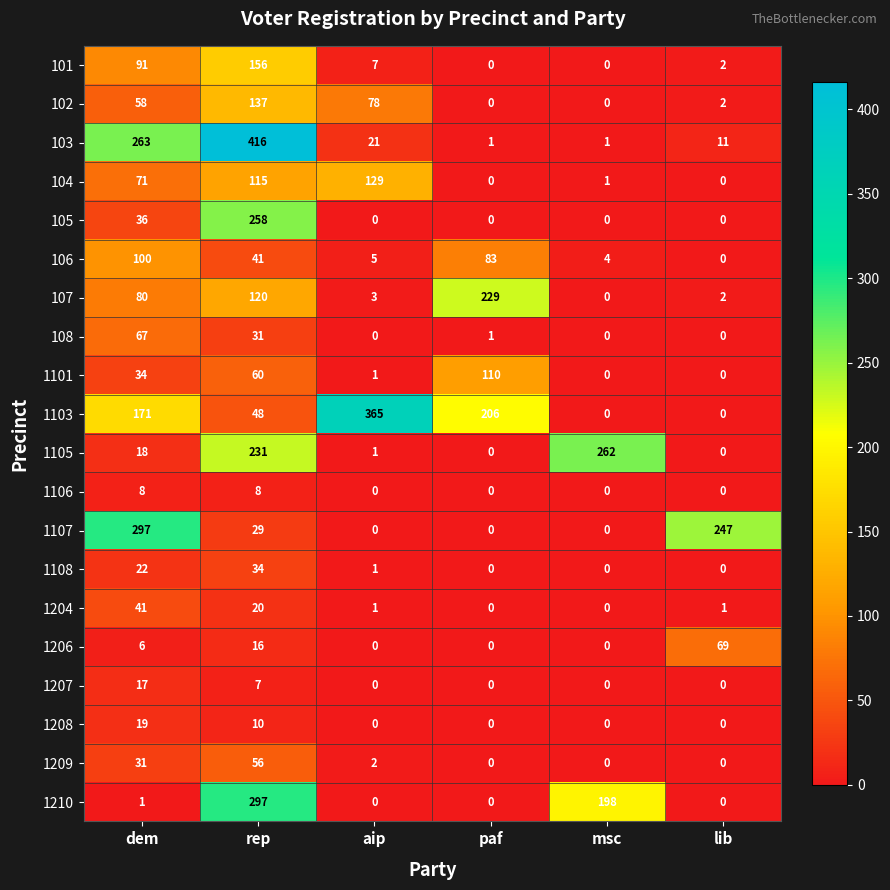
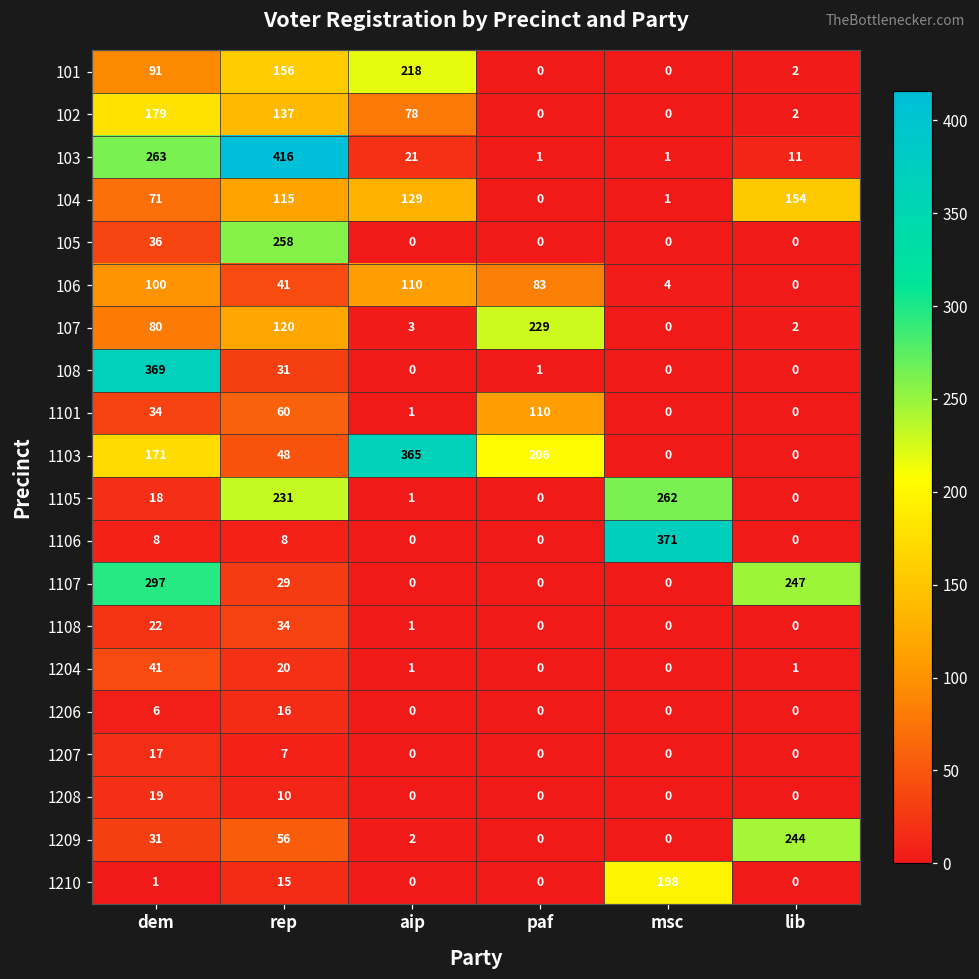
  {
    "101": {
      "dem": 91,
      "rep": 156,
-     "aip": 7,
+     "aip": 218,
      "paf": 0,
      "msc": 0,
      "lib": 2
    },
    "102": {
-     "dem": 58,
+     "dem": 179,
      "rep": 137,
      "aip": 78,
      "paf": 0,
      "msc": 0,
      "lib": 2
    },
    "103": {
      "dem": 263,
      "rep": 416,
      "aip": 21,
      "paf": 1,
      "msc": 1,
      "lib": 11
    },
    "104": {
      "dem": 71,
      "rep": 115,
      "aip": 129,
      "paf": 0,
      "msc": 1,
-     "lib": 0
+     "lib": 154
    },
    "105": {
      "dem": 36,
      "rep": 258,
      "aip": 0,
      "paf": 0,
      "msc": 0,
      "lib": 0
    },
    "106": {
      "dem": 100,
      "rep": 41,
-     "aip": 5,
+     "aip": 110,
      "paf": 83,
      "msc": 4,
      "lib": 0
    },
    "107": {
      "dem": 80,
      "rep": 120,
      "aip": 3,
      "paf": 229,
      "msc": 0,
      "lib": 2
    },
    "108": {
-     "dem": 67,
+     "dem": 369,
      "rep": 31,
      "aip": 0,
      "paf": 1,
      "msc": 0,
      "lib": 0
    },
    "1101": {
      "dem": 34,
      "rep": 60,
      "aip": 1,
      "paf": 110,
      "msc": 0,
      "lib": 0
    },
    "1103": {
      "dem": 171,
      "rep": 48,
      "aip": 365,
      "paf": 206,
      "msc": 0,
      "lib": 0
    },
    "1105": {
      "dem": 18,
      "rep": 231,
      "aip": 1,
      "paf": 0,
      "msc": 262,
      "lib": 0
    },
    "1106": {
      "dem": 8,
      "rep": 8,
      "aip": 0,
      "paf": 0,
-     "msc": 0,
+     "msc": 371,
      "lib": 0
    },
    "1107": {
      "dem": 297,
      "rep": 29,
      "aip": 0,
      "paf": 0,
      "msc": 0,
      "lib": 247
    },
    "1108": {
      "dem": 22,
      "rep": 34,
      "aip": 1,
      "paf": 0,
      "msc": 0,
      "lib": 0
    },
    "1204": {
      "dem": 41,
      "rep": 20,
      "aip": 1,
      "paf": 0,
      "msc": 0,
      "lib": 1
    },
    "1206": {
      "dem": 6,
      "rep": 16,
      "aip": 0,
      "paf": 0,
      "msc": 0,
-     "lib": 69
+     "lib": 0
    },
    "1207": {
      "dem": 17,
      "rep": 7,
      "aip": 0,
      "paf": 0,
      "msc": 0,
      "lib": 0
    },
    "1208": {
      "dem": 19,
      "rep": 10,
      "aip": 0,
      "paf": 0,
      "msc": 0,
      "lib": 0
    },
    "1209": {
      "dem": 31,
      "rep": 56,
      "aip": 2,
      "paf": 0,
      "msc": 0,
-     "lib": 0
+     "lib": 244
    },
    "1210": {
      "dem": 1,
-     "rep": 297,
+     "rep": 15,
      "aip": 0,
      "paf": 0,
      "msc": 198,
      "lib": 0
    }
  }
